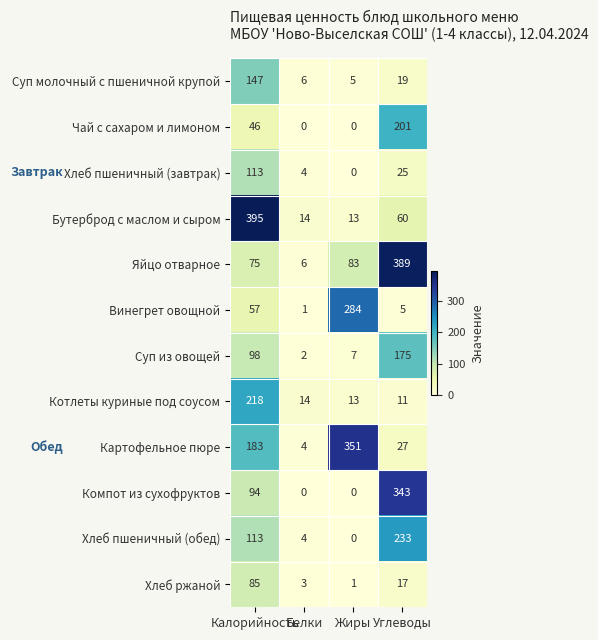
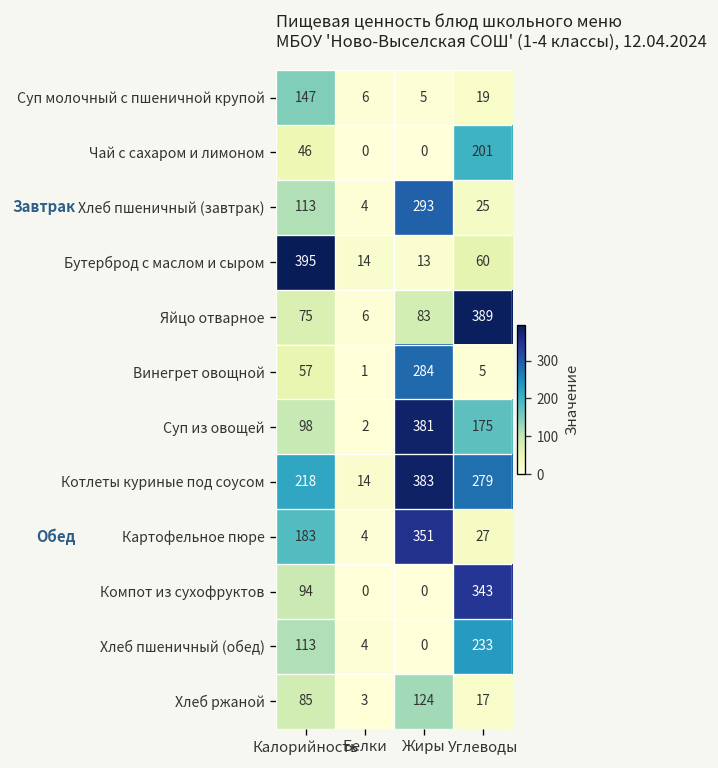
  {
    "Суп молочный с пшеничной крупой": {
      "Жиры": 5,
      "Углеводы": 19
    },
    "Чай с сахаром и лимоном": {
      "Жиры": 0,
      "Углеводы": 201
    },
    "Хлеб пшеничный (завтрак)": {
-     "Жиры": 0,
+     "Жиры": 293,
      "Углеводы": 25
    },
    "Бутерброд с маслом и сыром": {
      "Жиры": 13,
      "Углеводы": 60
    },
    "Яйцо отварное": {
      "Жиры": 83,
      "Углеводы": 389
    },
    "Винегрет овощной": {
      "Жиры": 284,
      "Углеводы": 5
    },
    "Суп из овощей": {
-     "Жиры": 7,
+     "Жиры": 381,
      "Углеводы": 175
    },
    "Котлеты куриные под соусом": {
-     "Жиры": 13,
-     "Углеводы": 11
+     "Жиры": 383,
+     "Углеводы": 279
    },
    "Картофельное пюре": {
      "Жиры": 351,
      "Углеводы": 27
    },
    "Компот из сухофруктов": {
      "Жиры": 0,
      "Углеводы": 343
    },
    "Хлеб пшеничный (обед)": {
      "Жиры": 0,
      "Углеводы": 233
    },
    "Хлеб ржаной": {
-     "Жиры": 1,
+     "Жиры": 124,
      "Углеводы": 17
    }
  }
